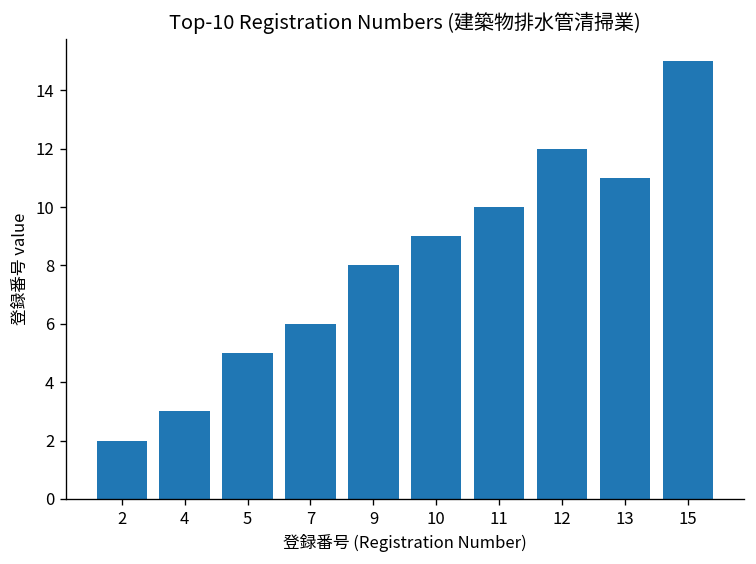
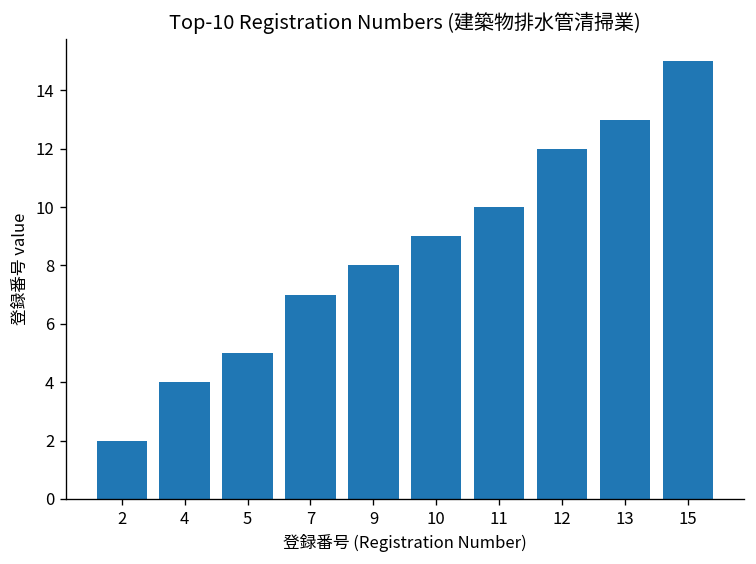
  {
    "2": 2,
-   "4": 3,
+   "4": 4,
    "5": 5,
-   "7": 6,
+   "7": 7,
    "9": 8,
    "10": 9,
    "11": 10,
    "12": 12,
-   "13": 11,
+   "13": 13,
    "15": 15
  }
